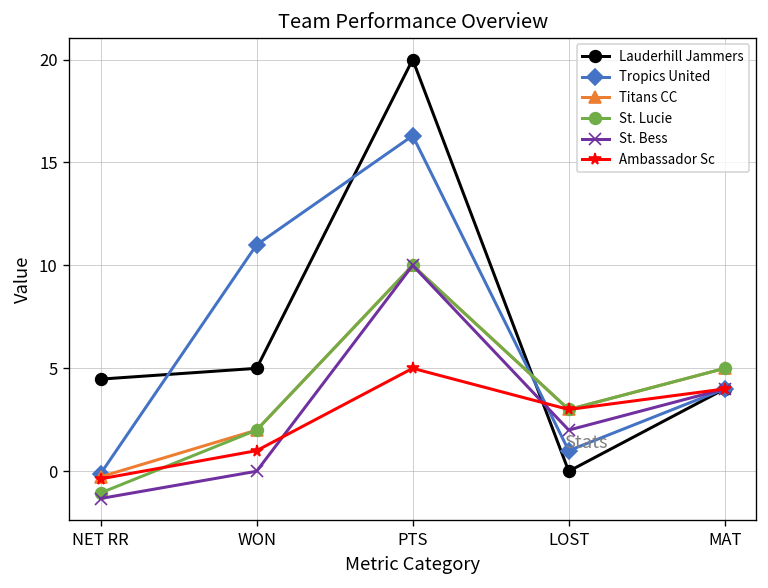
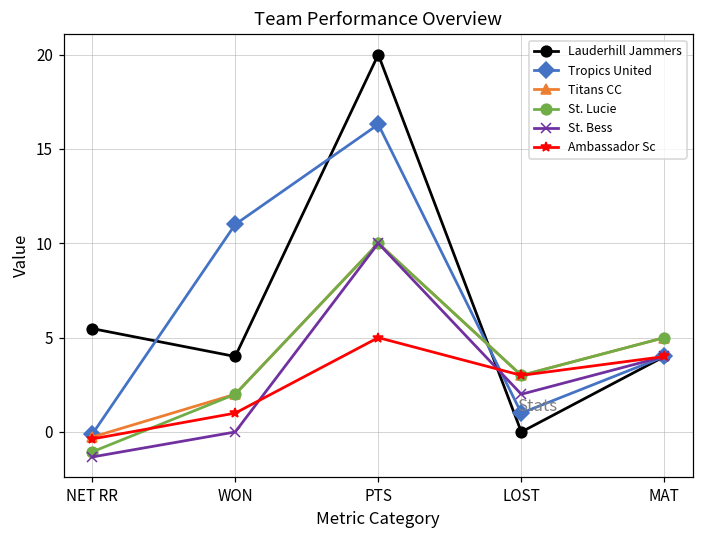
  {
    "Lauderhill Jammers": {
-     "NET RR": 4.5,
-     "WON": 5,
+     "NET RR": 5.5,
+     "WON": 4,
      "PTS": 20.0,
      "LOST": 0.0
    },
    "Tropics United": {
      "NET RR": -0.1,
      "WON": 11.0,
      "PTS": 16.3,
      "LOST": 1.0
    },
    "St. Lucie": {
      "NET RR": -1.1
    },
    "St. Bess": {
      "NET RR": -1.3,
      "WON": 0.0,
      "LOST": 2.0
    },
    "Ambassador Sc": {
      "WON": 1.0,
      "PTS": 5.0
    }
  }
